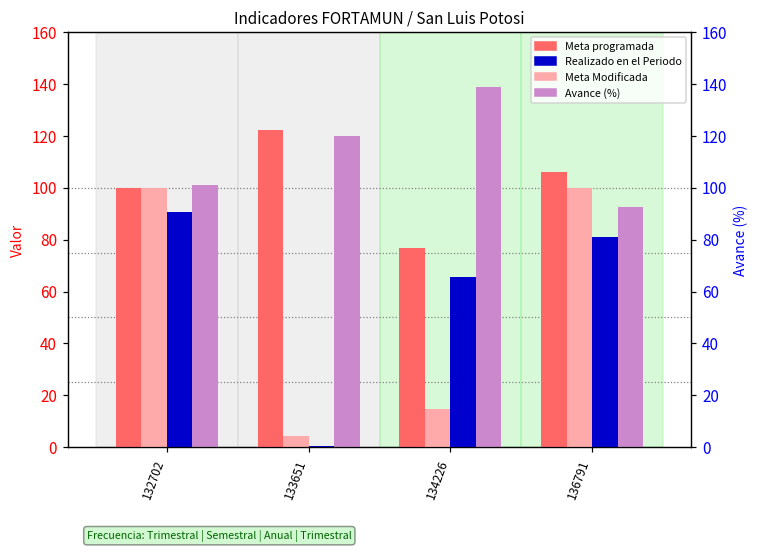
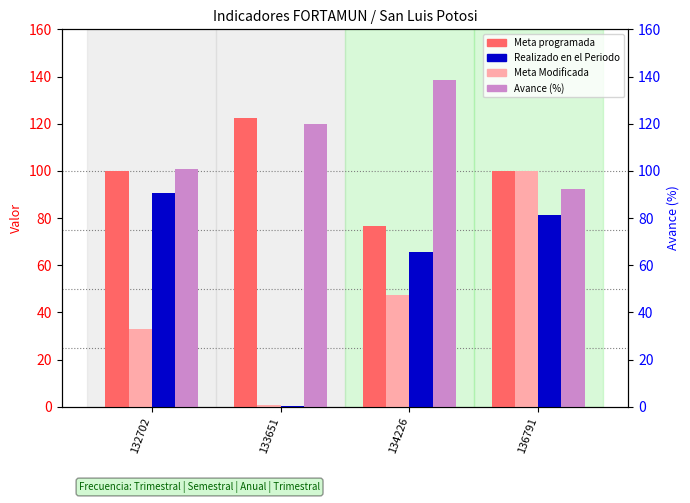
  {
    "Meta programada": {
      "132702": 100,
      "133651": 122,
      "134226": 77,
-     "136791": 106
+     "136791": 100
    },
    "Meta Modificada": {
-     "132702": 100,
-     "133651": 4,
-     "134226": 15,
+     "132702": 33,
+     "133651": 1,
+     "134226": 47,
      "136791": 100
    },
    "Avance (%)": {
      "132702": 101,
      "133651": 120,
      "134226": 139,
      "136791": 93
    }
  }
